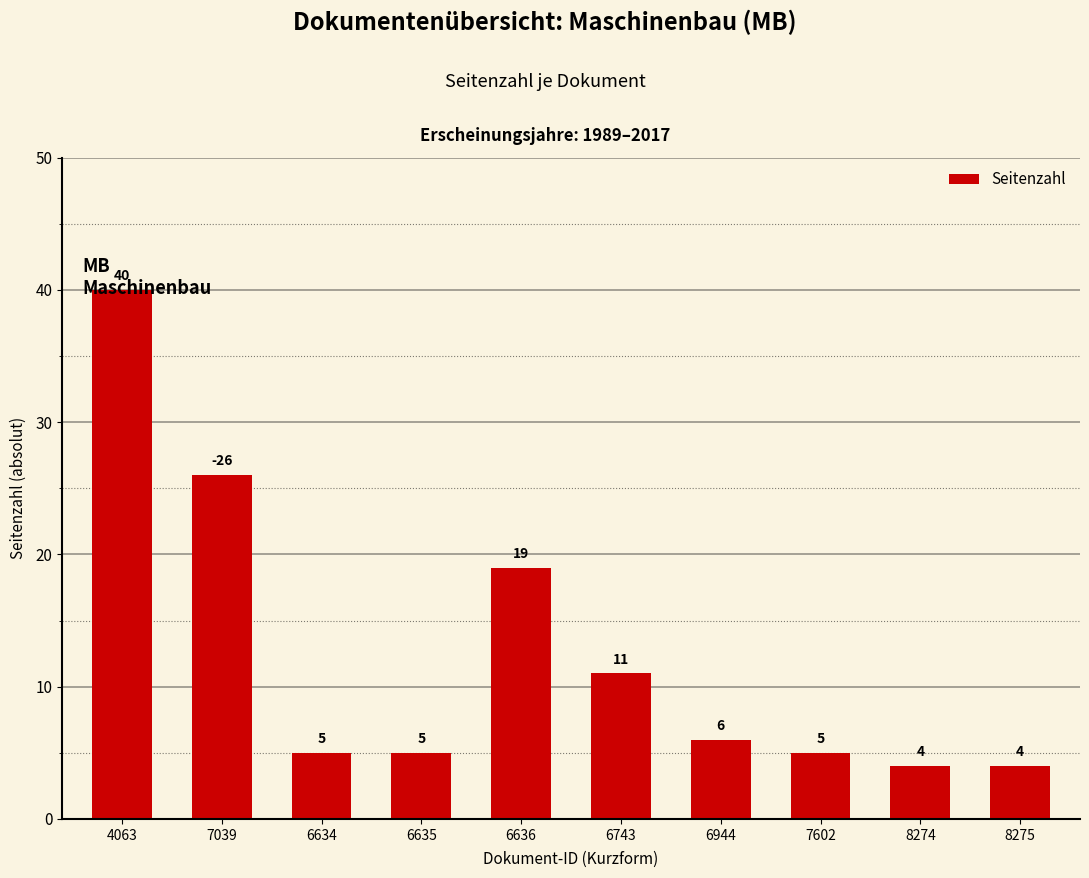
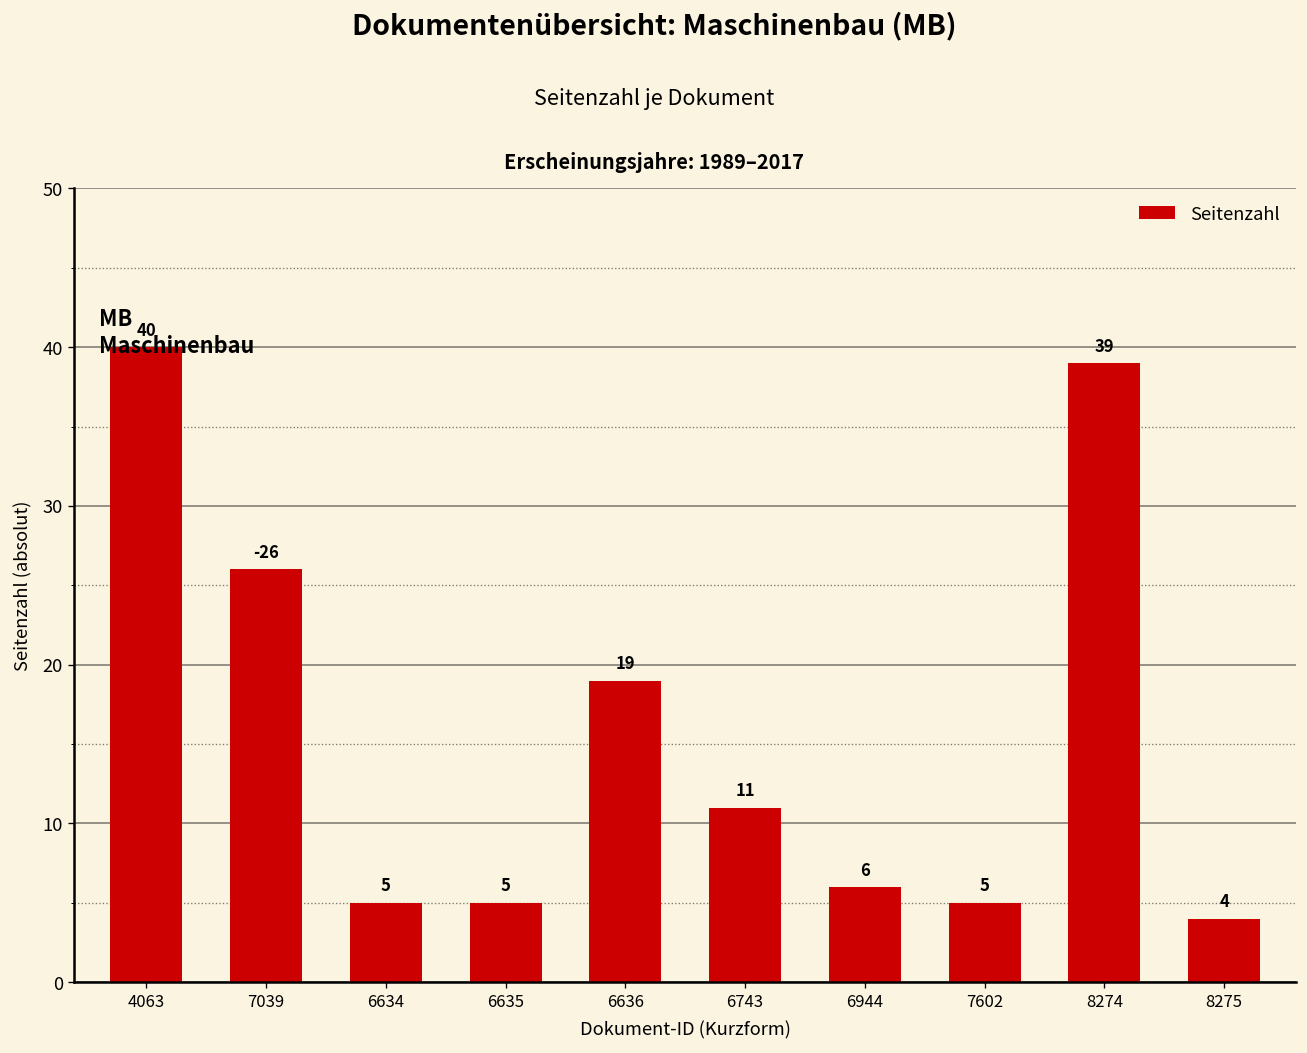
  {
    "6634": 5,
    "6635": 5,
    "6636": 19,
    "6743": 11,
    "6944": 6,
    "7602": 5,
-   "8274": 4,
+   "8274": 39,
    "8275": 4
  }
